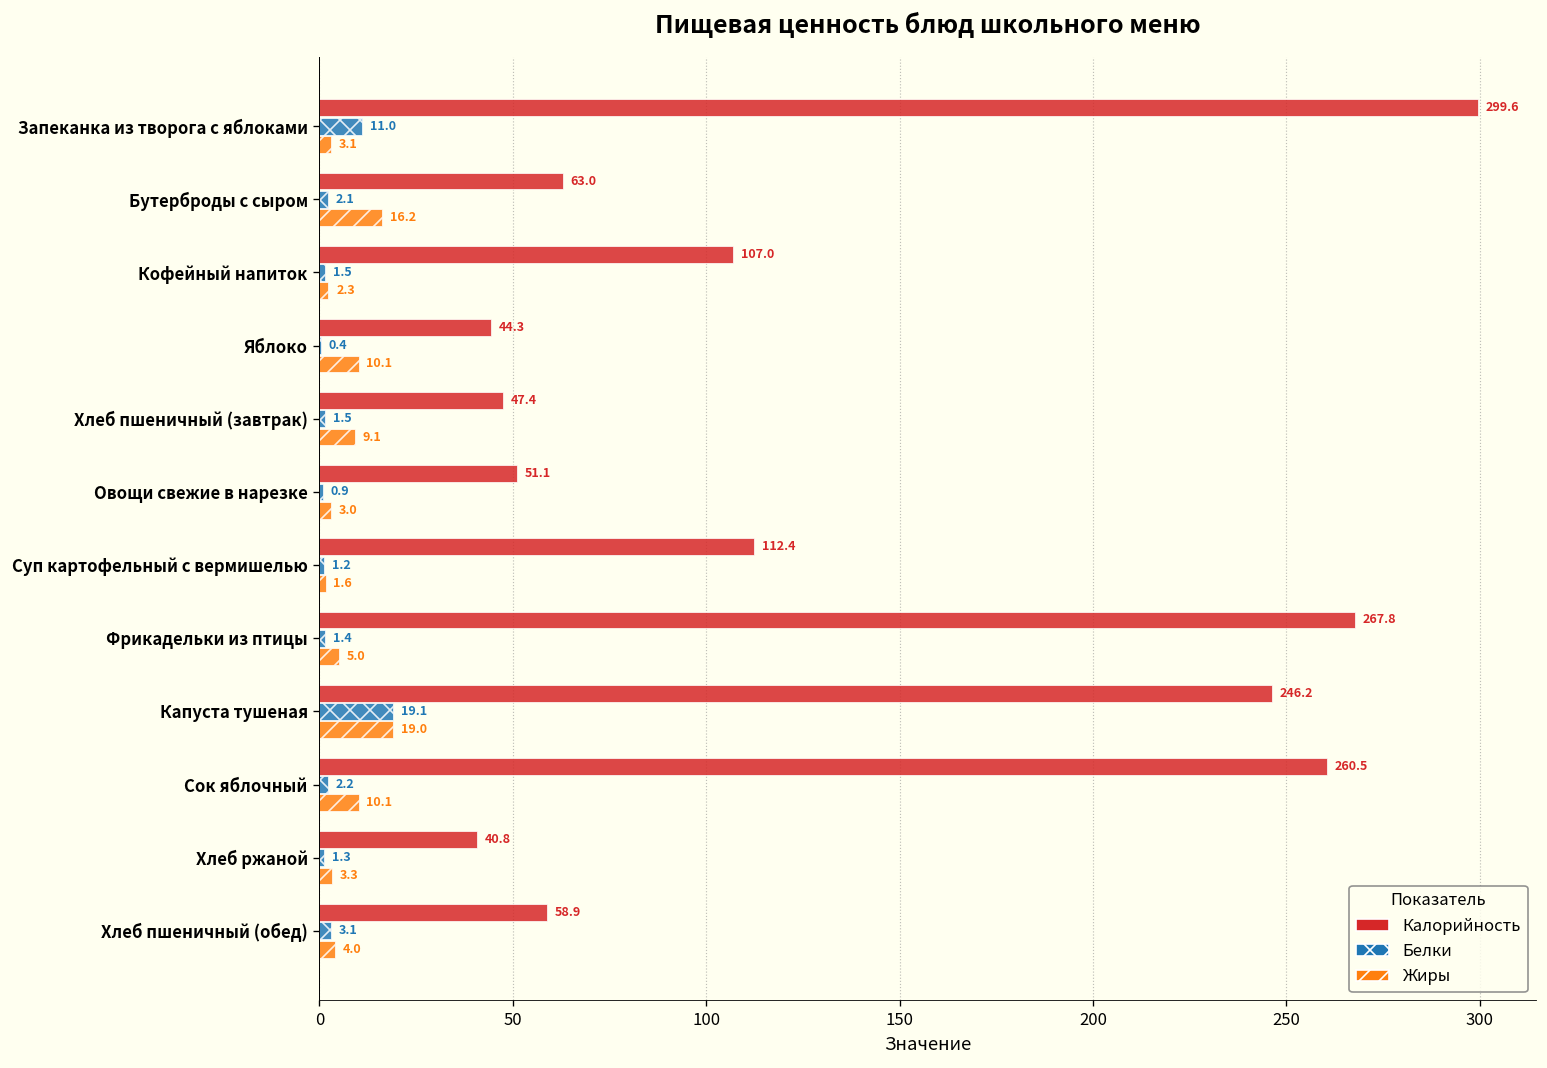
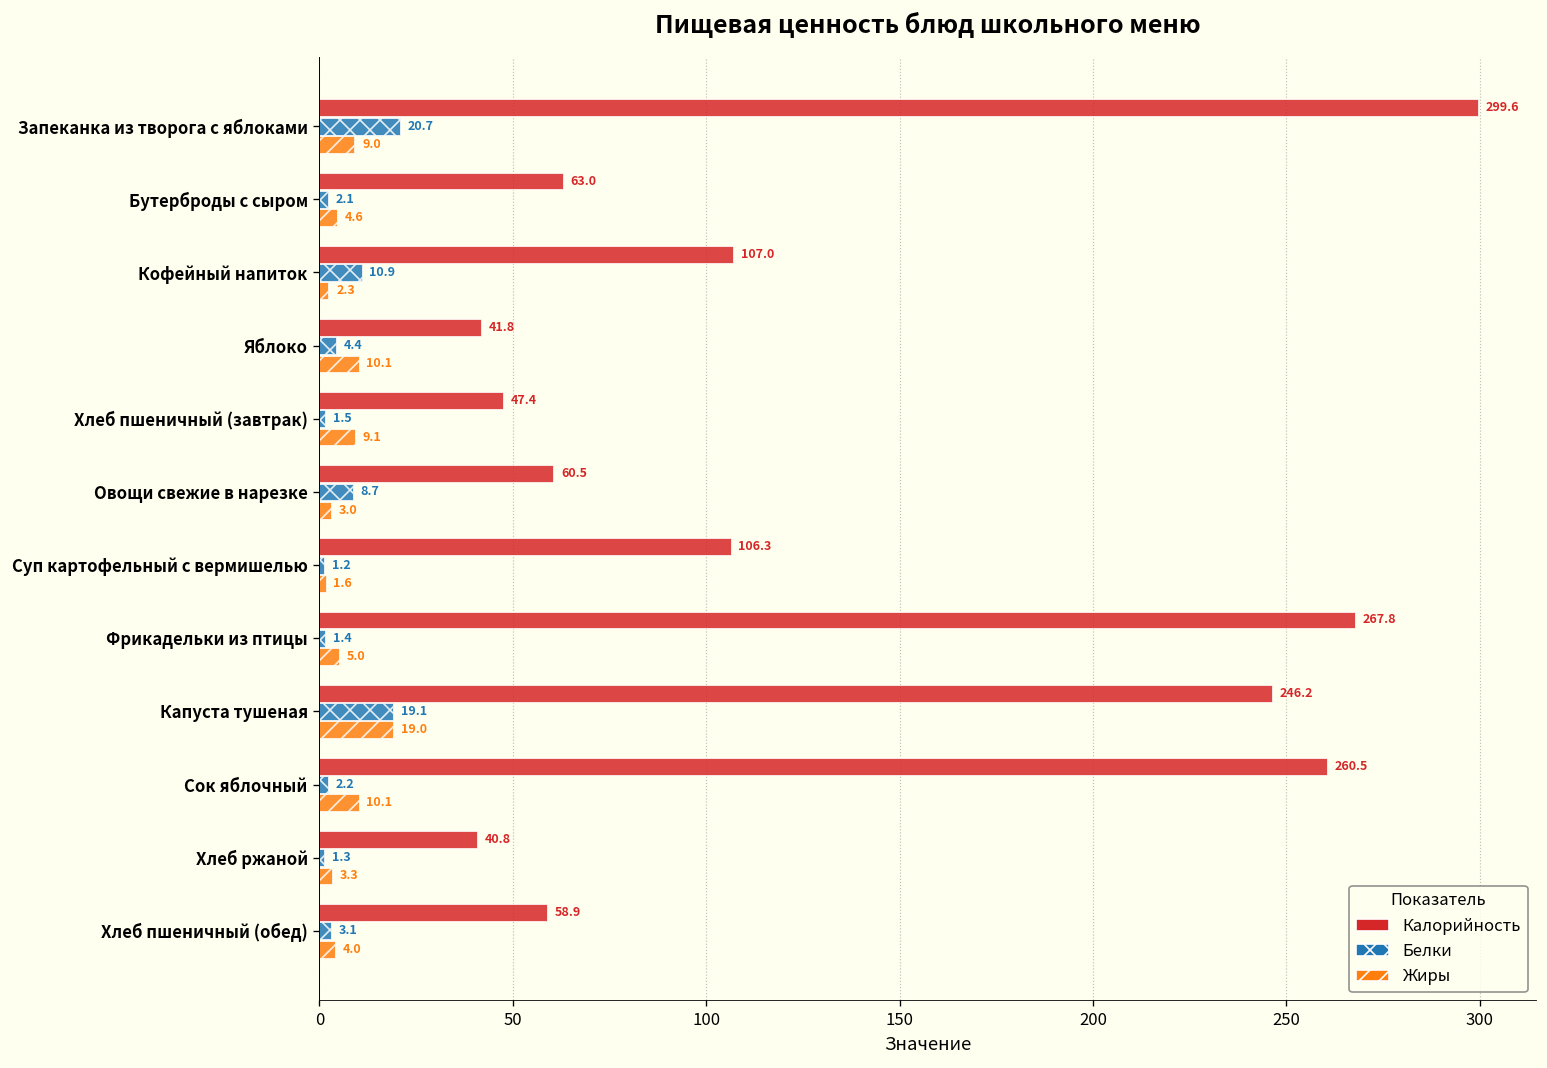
  {
    "Калорийность": {
      "Запеканка из творога с яблоками": 299.6,
      "Бутерброды с сыром": 63.0,
      "Кофейный напиток": 107.0,
-     "Яблоко": 44.3,
+     "Яблоко": 41.8,
      "Хлеб пшеничный (завтрак)": 47.4,
-     "Овощи свежие в нарезке": 51.1,
-     "Суп картофельный с вермишелью": 112.4,
+     "Овощи свежие в нарезке": 60.5,
+     "Суп картофельный с вермишелью": 106.3,
      "Фрикадельки из птицы": 267.8,
      "Капуста тушеная": 246.2,
      "Сок яблочный": 260.5,
      "Хлеб ржаной": 40.8,
      "Хлеб пшеничный (обед)": 58.9
    },
    "Белки": {
-     "Запеканка из творога с яблоками": 11.0,
+     "Запеканка из творога с яблоками": 20.7,
      "Бутерброды с сыром": 2.1,
-     "Кофейный напиток": 1.5,
-     "Яблоко": 0.4,
+     "Кофейный напиток": 10.9,
+     "Яблоко": 4.4,
      "Хлеб пшеничный (завтрак)": 1.5,
-     "Овощи свежие в нарезке": 0.9,
+     "Овощи свежие в нарезке": 8.7,
      "Суп картофельный с вермишелью": 1.2,
      "Фрикадельки из птицы": 1.4,
      "Капуста тушеная": 19.1,
      "Сок яблочный": 2.2,
      "Хлеб ржаной": 1.3,
      "Хлеб пшеничный (обед)": 3.1
    },
    "Жиры": {
-     "Запеканка из творога с яблоками": 3.1,
-     "Бутерброды с сыром": 16.2,
+     "Запеканка из творога с яблоками": 9.0,
+     "Бутерброды с сыром": 4.6,
      "Кофейный напиток": 2.3,
      "Яблоко": 10.1,
      "Хлеб пшеничный (завтрак)": 9.1,
      "Овощи свежие в нарезке": 3.0,
      "Суп картофельный с вермишелью": 1.6,
      "Фрикадельки из птицы": 5.0,
      "Капуста тушеная": 19.0,
      "Сок яблочный": 10.1,
      "Хлеб ржаной": 3.3,
      "Хлеб пшеничный (обед)": 4.0
    }
  }
